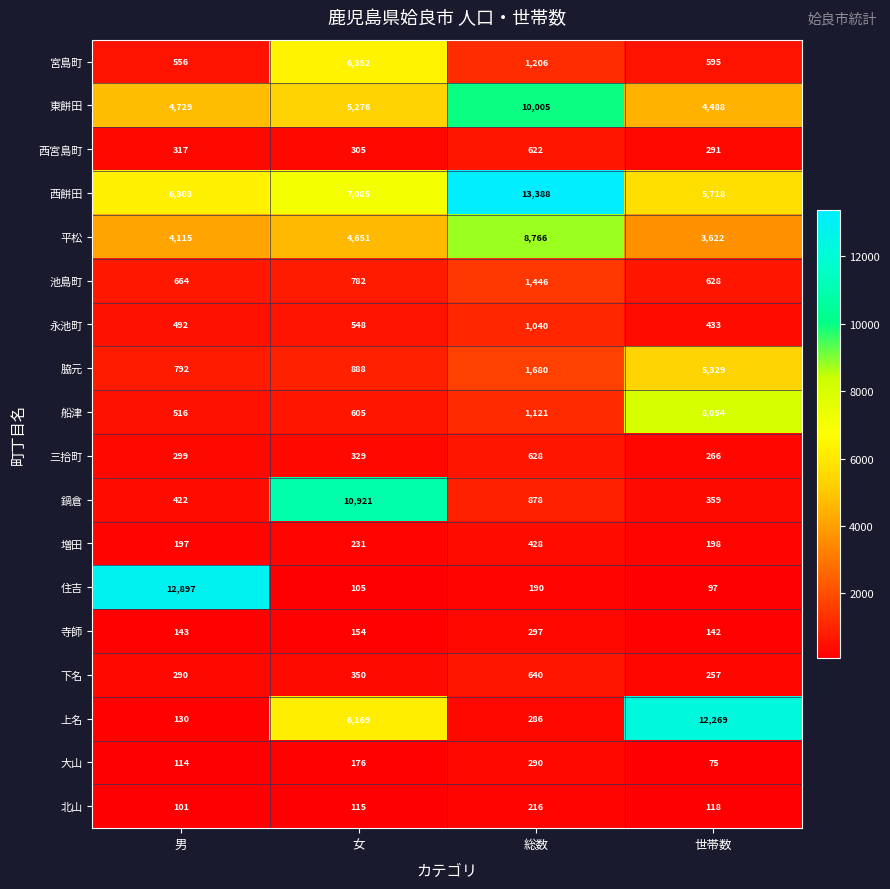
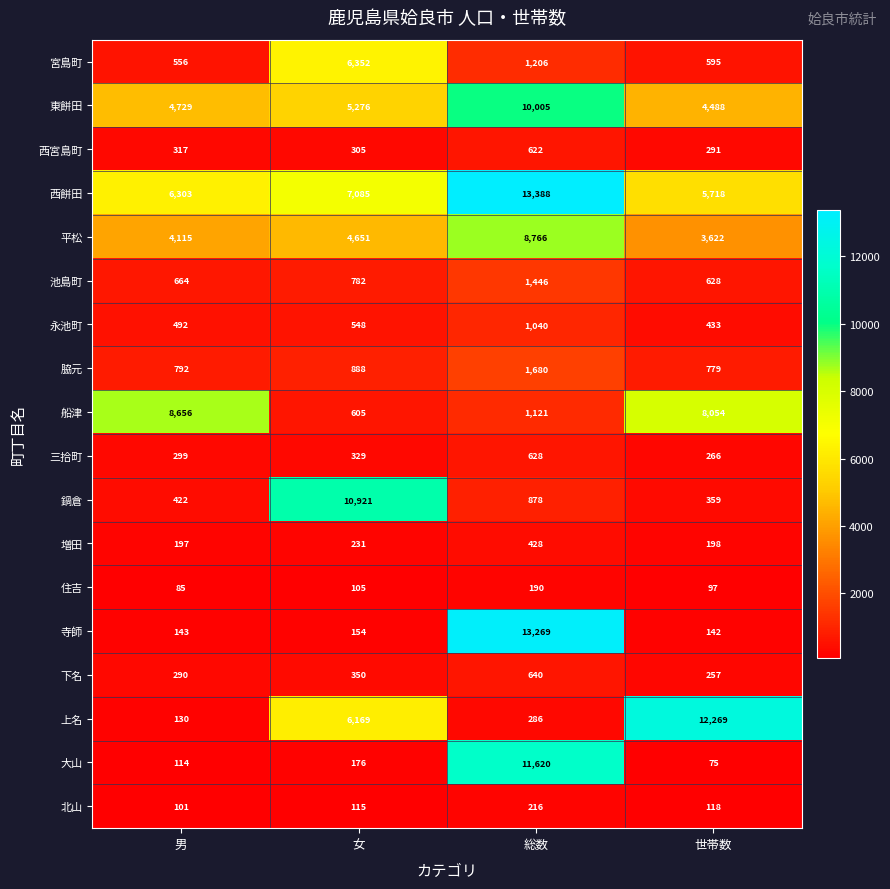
  {
    "宮島町": {
      "男": "556",
      "女": "6,352",
      "総数": "1,206",
      "世帯数": "595"
    },
    "東餅田": {
      "男": "4,729",
      "女": "5,276",
      "総数": "10,005",
      "世帯数": "4,488"
    },
    "西宮島町": {
      "男": "317",
      "女": "305",
      "総数": "622",
      "世帯数": "291"
    },
    "西餅田": {
      "男": "6,303",
      "女": "7,085",
      "総数": "13,388",
      "世帯数": "5,718"
    },
    "平松": {
      "男": "4,115",
      "女": "4,651",
      "総数": "8,766",
      "世帯数": "3,622"
    },
    "池島町": {
      "男": "664",
      "女": "782",
      "総数": "1,446",
      "世帯数": "628"
    },
    "永池町": {
      "男": "492",
      "女": "548",
      "総数": "1,040",
      "世帯数": "433"
    },
    "脇元": {
      "男": "792",
      "女": "888",
      "総数": "1,680",
-     "世帯数": "5,329"
+     "世帯数": "779"
    },
    "船津": {
-     "男": "516",
+     "男": "8,656",
      "女": "605",
      "総数": "1,121",
      "世帯数": "8,054"
    },
    "三拾町": {
      "男": "299",
      "女": "329",
      "総数": "628",
      "世帯数": "266"
    },
    "鍋倉": {
      "男": "422",
      "女": "10,921",
      "総数": "878",
      "世帯数": "359"
    },
    "増田": {
      "男": "197",
      "女": "231",
      "総数": "428",
      "世帯数": "198"
    },
    "住吉": {
-     "男": "12,897",
+     "男": "85",
      "女": "105",
      "総数": "190",
      "世帯数": "97"
    },
    "寺師": {
      "男": "143",
      "女": "154",
-     "総数": "297",
+     "総数": "13,269",
      "世帯数": "142"
    },
    "下名": {
      "男": "290",
      "女": "350",
      "総数": "640",
      "世帯数": "257"
    },
    "上名": {
      "男": "130",
      "女": "6,169",
      "総数": "286",
      "世帯数": "12,269"
    },
    "大山": {
      "男": "114",
      "女": "176",
-     "総数": "290",
+     "総数": "11,620",
      "世帯数": "75"
    },
    "北山": {
      "男": "101",
      "女": "115",
      "総数": "216",
      "世帯数": "118"
    }
  }
